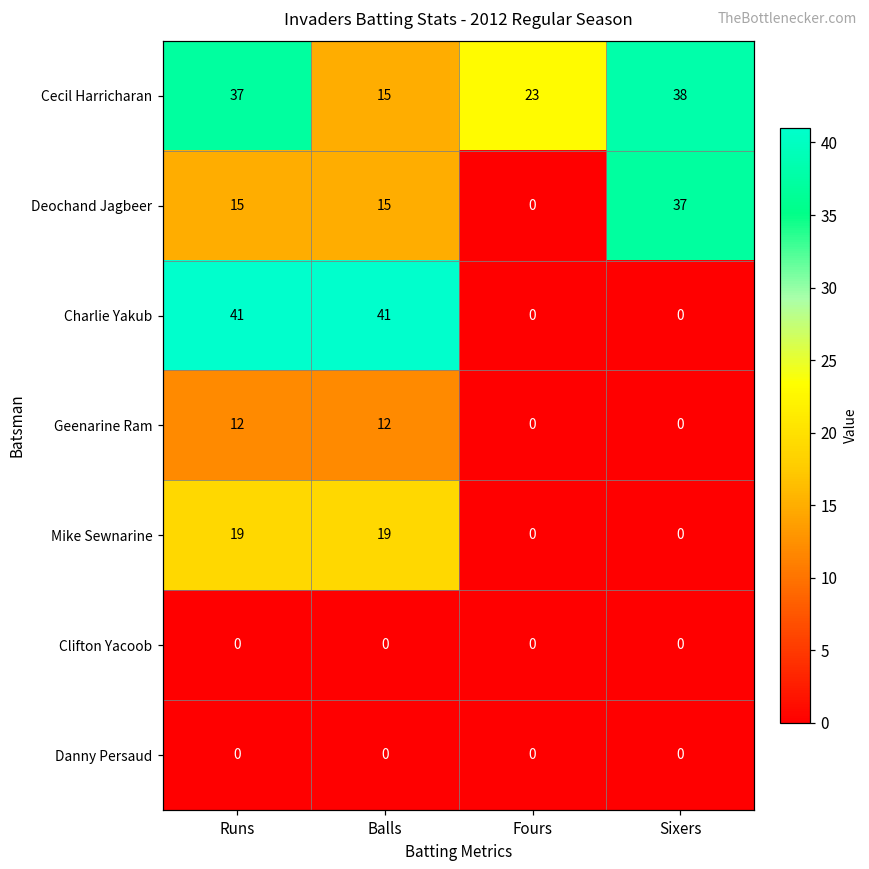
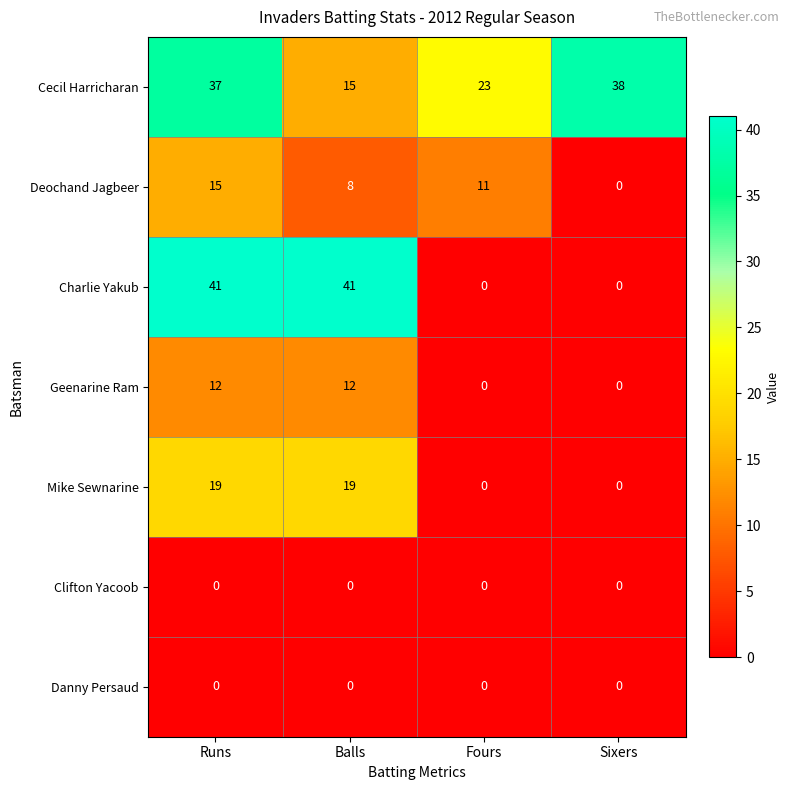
  {
    "Cecil Harricharan": {
      "Runs": 37,
      "Balls": 15,
      "Fours": 23,
      "Sixers": 38
    },
    "Deochand Jagbeer": {
      "Runs": 15,
-     "Balls": 15,
-     "Fours": 0,
-     "Sixers": 37
+     "Balls": 8,
+     "Fours": 11,
+     "Sixers": 0
    },
    "Charlie Yakub": {
      "Runs": 41,
      "Balls": 41,
      "Fours": 0,
      "Sixers": 0
    },
    "Geenarine Ram": {
      "Runs": 12,
      "Balls": 12,
      "Fours": 0,
      "Sixers": 0
    },
    "Mike Sewnarine": {
      "Runs": 19,
      "Balls": 19,
      "Fours": 0,
      "Sixers": 0
    },
    "Clifton Yacoob": {
      "Runs": 0,
      "Balls": 0,
      "Fours": 0,
      "Sixers": 0
    },
    "Danny Persaud": {
      "Runs": 0,
      "Balls": 0,
      "Fours": 0,
      "Sixers": 0
    }
  }
